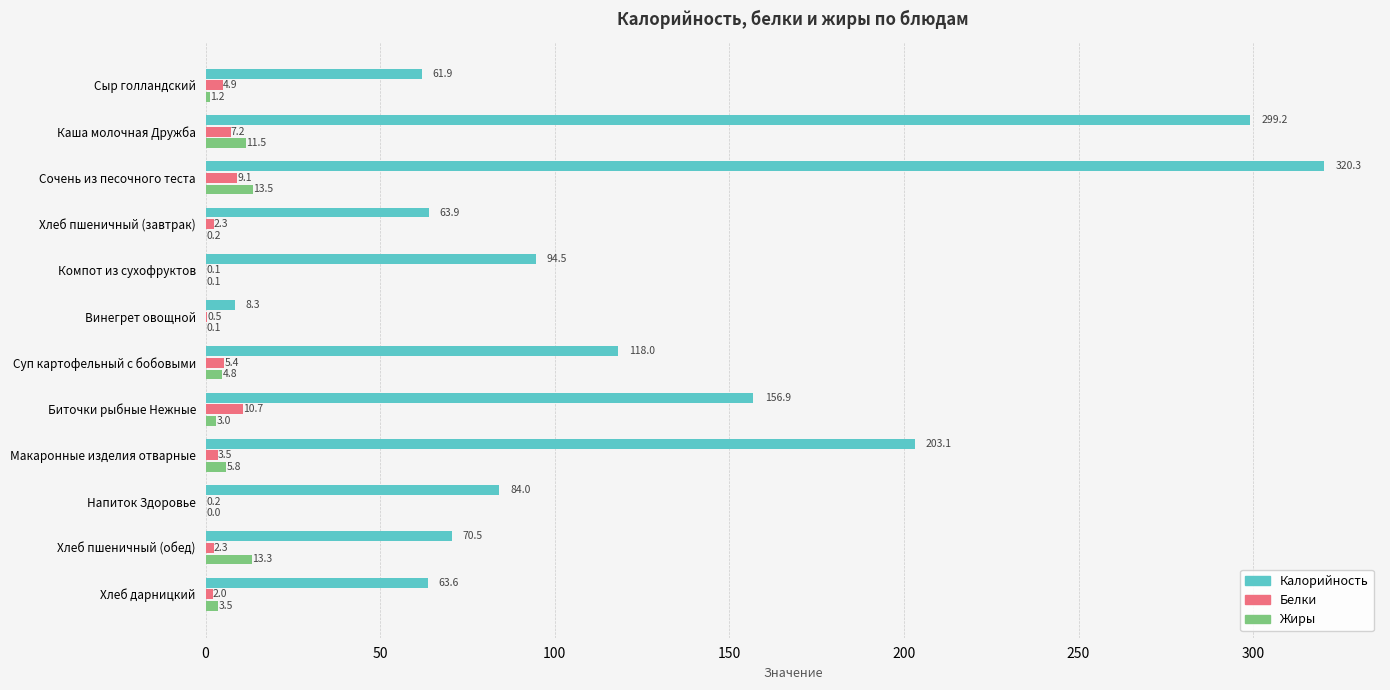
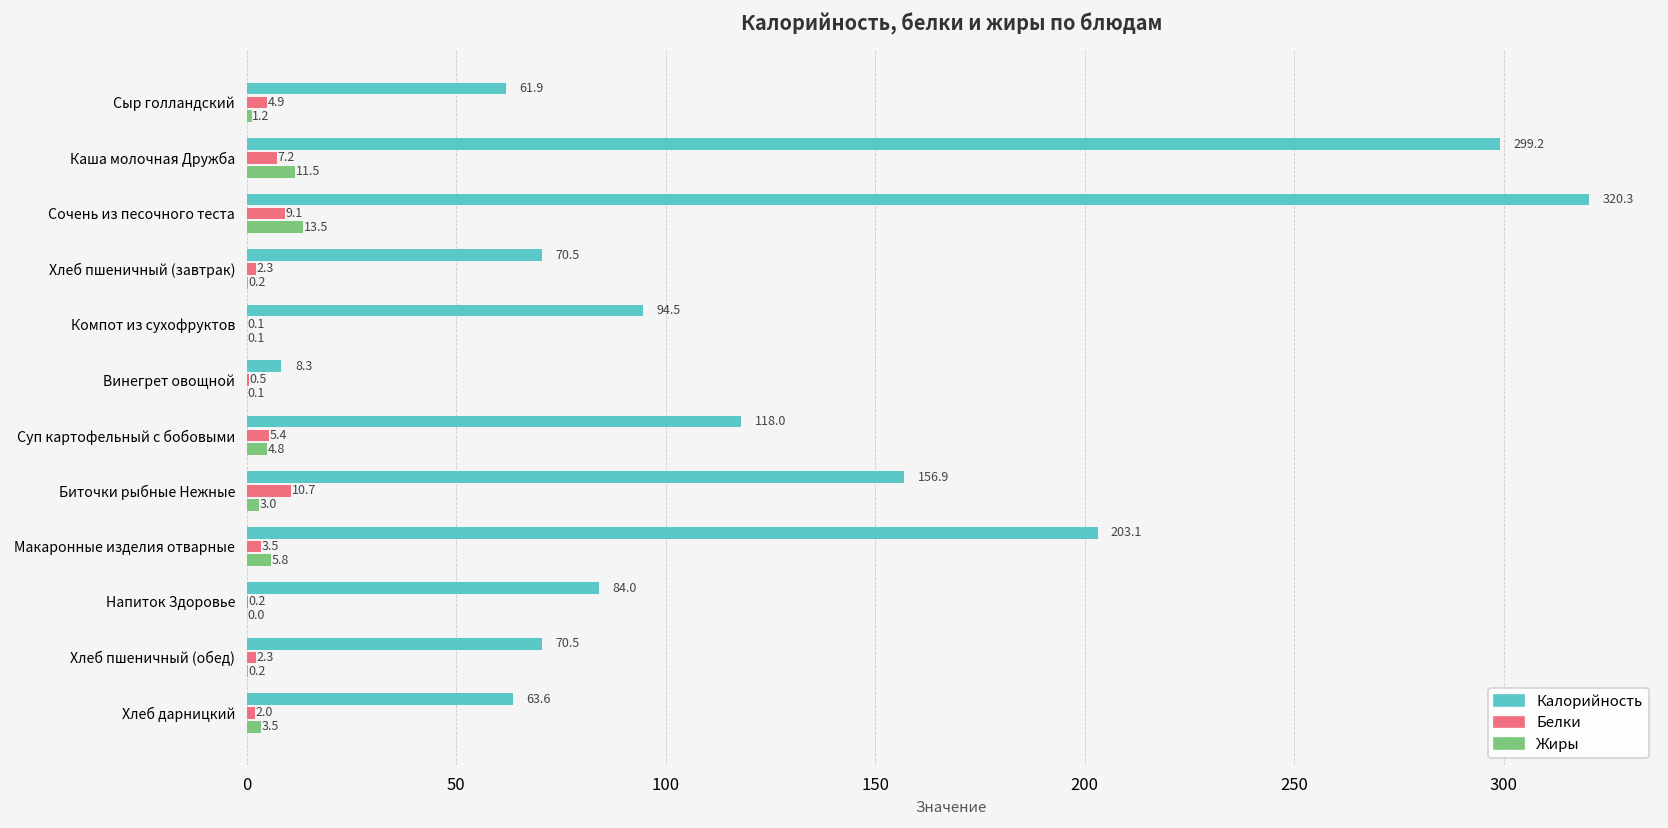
  {
    "Калорийность": {
      "Сыр голландский": 61.9,
      "Каша молочная Дружба": 299.2,
      "Сочень из песочного теста": 320.3,
-     "Хлеб пшеничный (завтрак)": 63.9,
+     "Хлеб пшеничный (завтрак)": 70.5,
      "Компот из сухофруктов": 94.5,
      "Винегрет овощной": 8.3,
      "Суп картофельный с бобовыми": 118.0,
      "Биточки рыбные Нежные": 156.9,
      "Макаронные изделия отварные": 203.1,
      "Напиток Здоровье": 84.0,
      "Хлеб пшеничный (обед)": 70.5,
      "Хлеб дарницкий": 63.6
    },
    "Белки": {
      "Сыр голландский": 4.9,
      "Каша молочная Дружба": 7.2,
      "Сочень из песочного теста": 9.1,
      "Хлеб пшеничный (завтрак)": 2.3,
      "Компот из сухофруктов": 0.1,
      "Винегрет овощной": 0.5,
      "Суп картофельный с бобовыми": 5.4,
      "Биточки рыбные Нежные": 10.7,
      "Макаронные изделия отварные": 3.5,
      "Напиток Здоровье": 0.2,
      "Хлеб пшеничный (обед)": 2.3,
      "Хлеб дарницкий": 2.0
    },
    "Жиры": {
      "Сыр голландский": 1.2,
      "Каша молочная Дружба": 11.5,
      "Сочень из песочного теста": 13.5,
      "Хлеб пшеничный (завтрак)": 0.2,
      "Компот из сухофруктов": 0.1,
      "Винегрет овощной": 0.1,
      "Суп картофельный с бобовыми": 4.8,
      "Биточки рыбные Нежные": 3.0,
      "Макаронные изделия отварные": 5.8,
      "Напиток Здоровье": 0.0,
-     "Хлеб пшеничный (обед)": 13.3,
+     "Хлеб пшеничный (обед)": 0.2,
      "Хлеб дарницкий": 3.5
    }
  }
